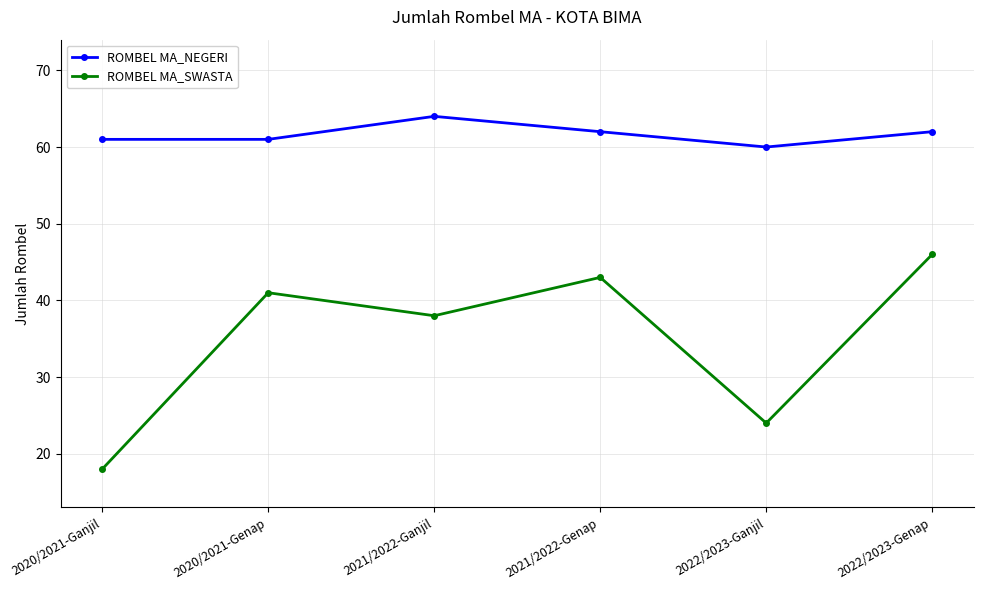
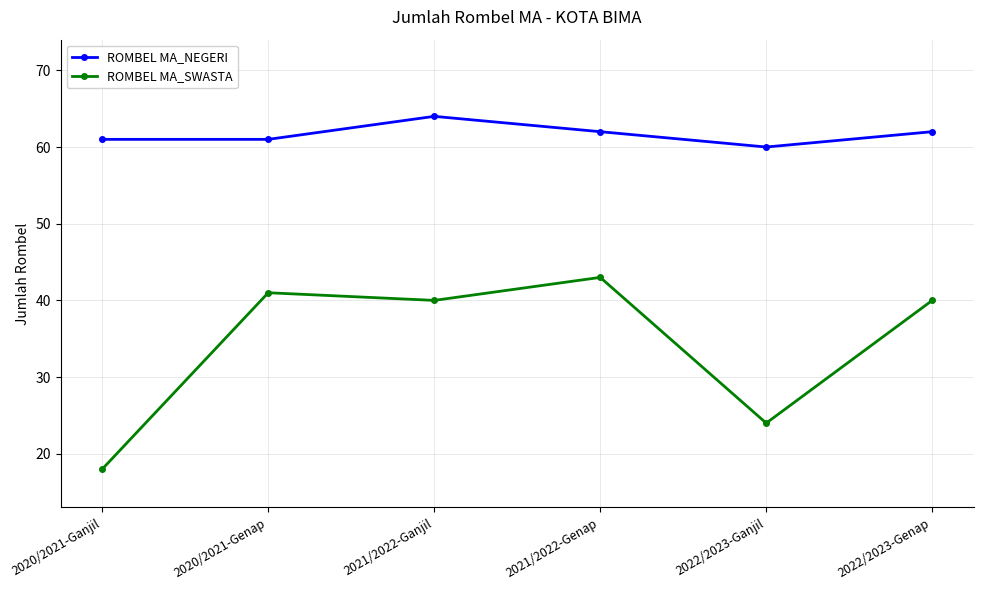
  {
    "ROMBEL MA_NEGERI": {
      "2020/2021-Ganjil": 61,
      "2020/2021-Genap": 61,
      "2021/2022-Ganjil": 64,
      "2021/2022-Genap": 62,
      "2022/2023-Ganjil": 60,
      "2022/2023-Genap": 62
    },
    "ROMBEL MA_SWASTA": {
      "2020/2021-Ganjil": 18,
      "2020/2021-Genap": 41,
-     "2021/2022-Ganjil": 38,
+     "2021/2022-Ganjil": 40,
      "2021/2022-Genap": 43,
      "2022/2023-Ganjil": 24,
-     "2022/2023-Genap": 46
+     "2022/2023-Genap": 40
    }
  }
